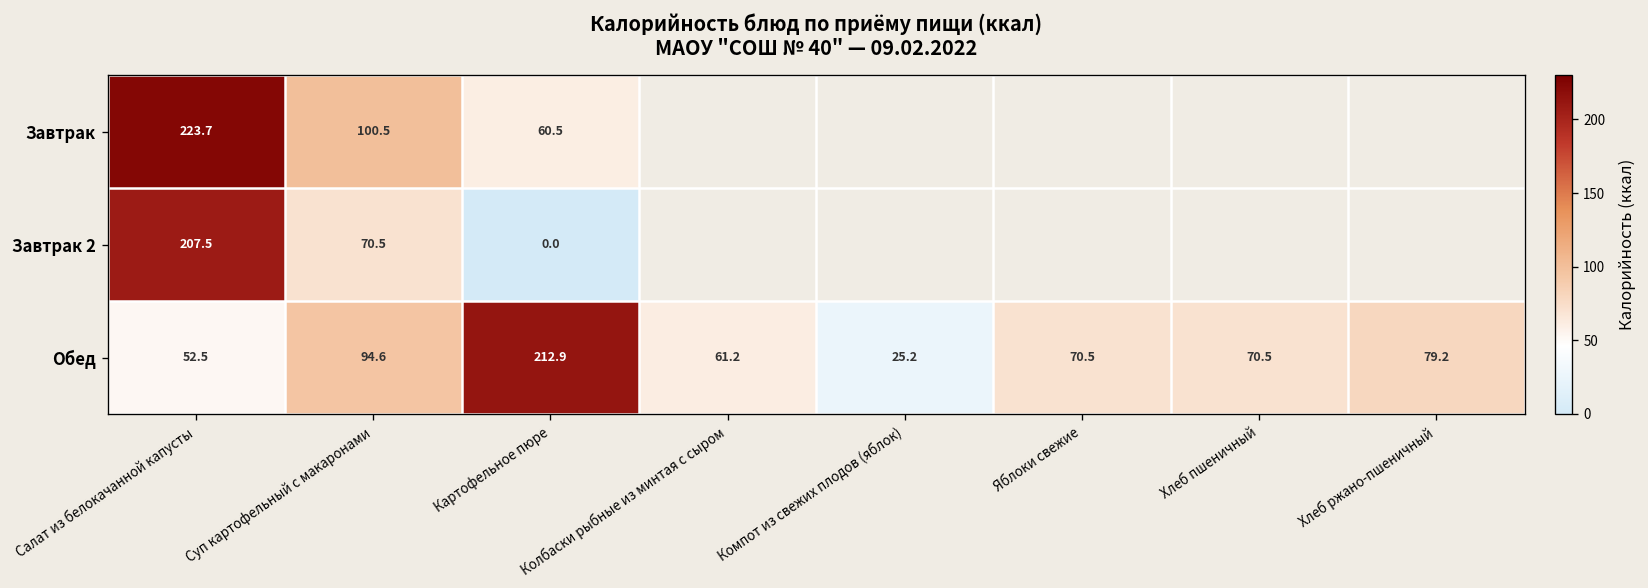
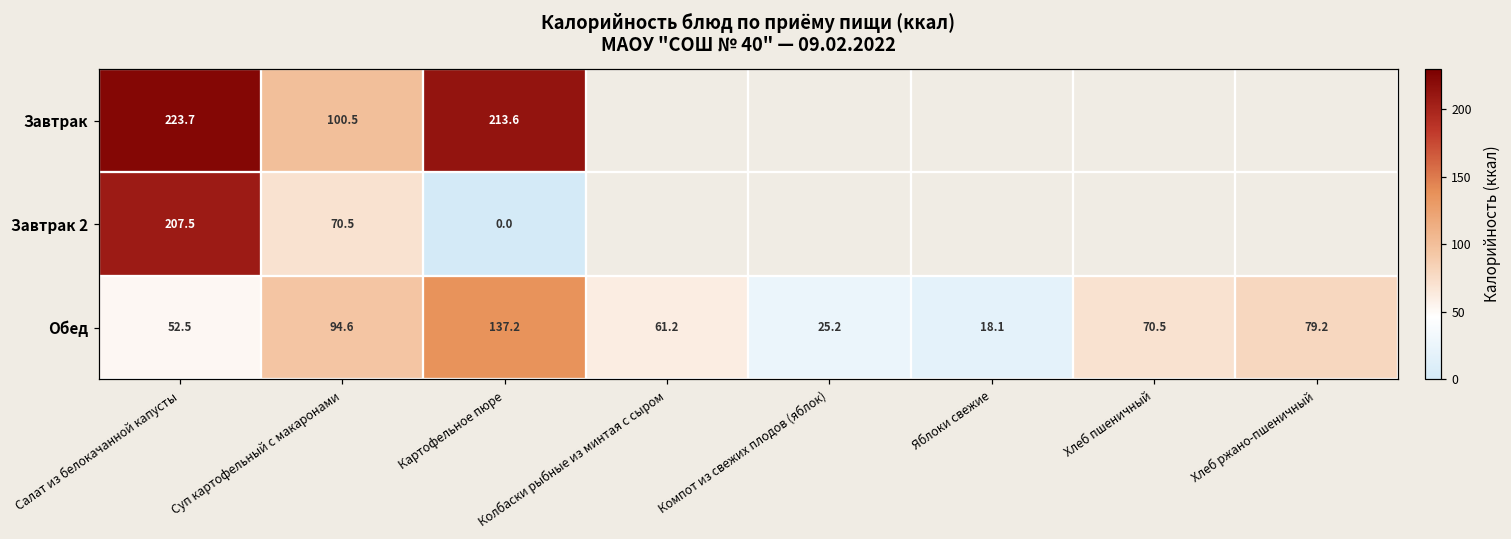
  {
    "Завтрак": {
      "Салат из белокачанной капусты": 223.7,
      "Суп картофельный с макаронами": 100.5,
-     "Картофельное пюре": 60.5
+     "Картофельное пюре": 213.6
    },
    "Завтрак 2": {
      "Салат из белокачанной капусты": 207.5,
      "Суп картофельный с макаронами": 70.5,
      "Картофельное пюре": 0.0
    },
    "Обед": {
      "Салат из белокачанной капусты": 52.5,
      "Суп картофельный с макаронами": 94.6,
-     "Картофельное пюре": 212.9,
+     "Картофельное пюре": 137.2,
      "Колбаски рыбные из минтая с сыром": 61.2,
      "Компот из свежих плодов (яблок)": 25.2,
-     "Яблоки свежие": 70.5,
+     "Яблоки свежие": 18.1,
      "Хлеб пшеничный": 70.5,
      "Хлеб ржано-пшеничный": 79.2
    }
  }
